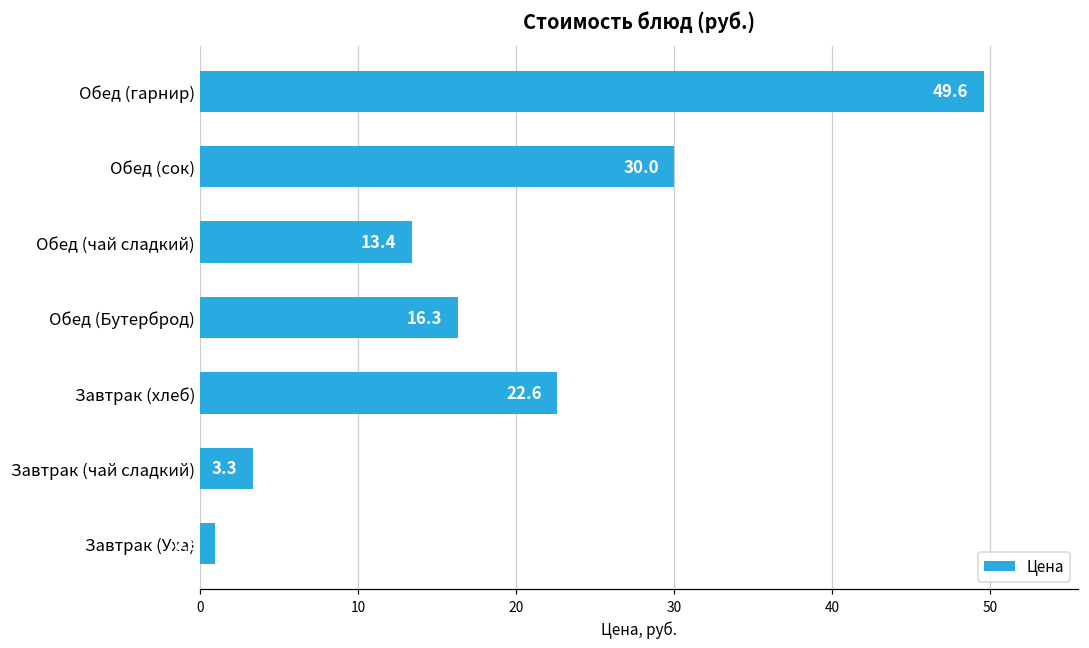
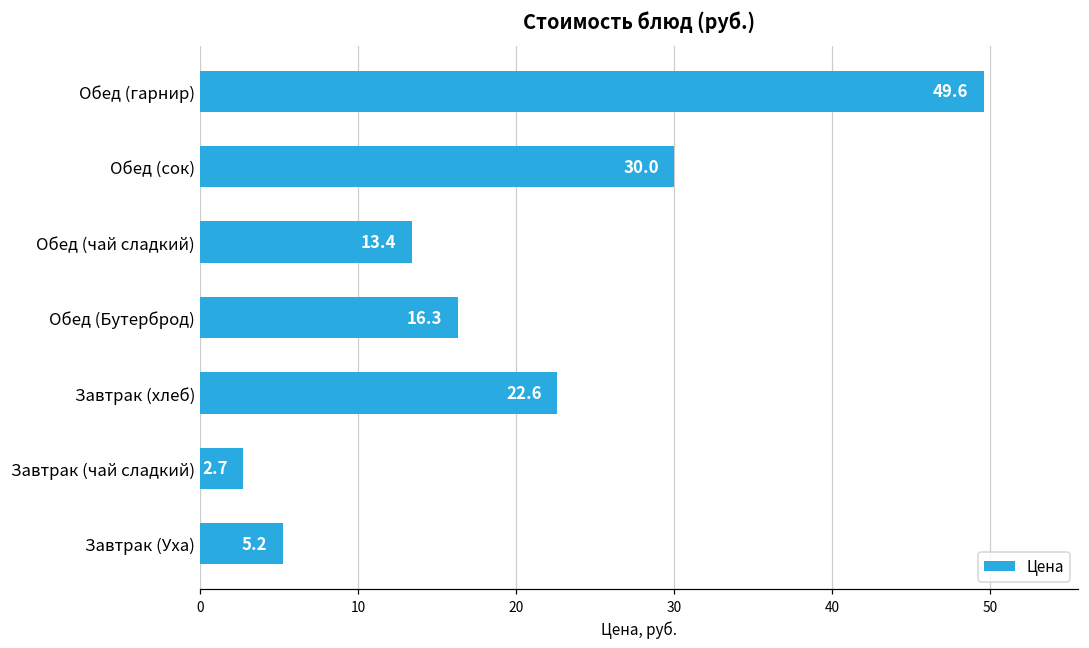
  {
    "Обед (гарнир)": 49.6,
    "Обед (сок)": 30.0,
    "Обед (чай сладкий)": 13.4,
    "Обед (Бутерброд)": 16.3,
    "Завтрак (хлеб)": 22.6,
-   "Завтрак (чай сладкий)": 3.3,
-   "Завтрак (Уха)": 0.9
+   "Завтрак (чай сладкий)": 2.7,
+   "Завтрак (Уха)": 5.2
  }
